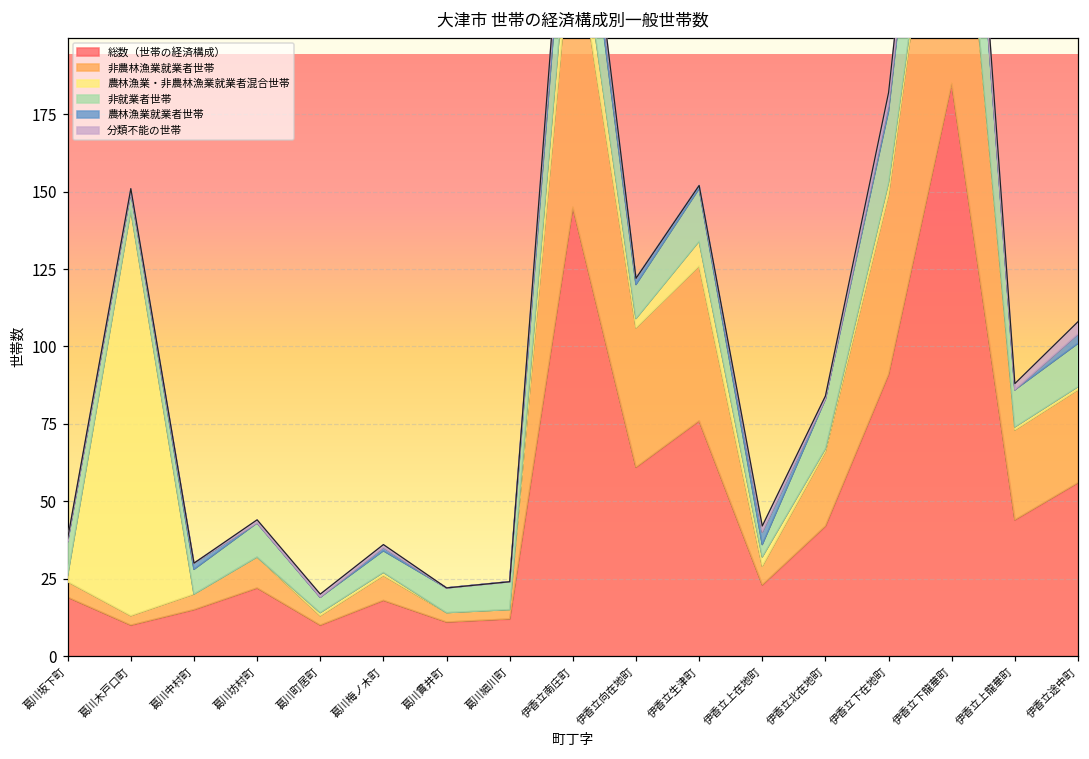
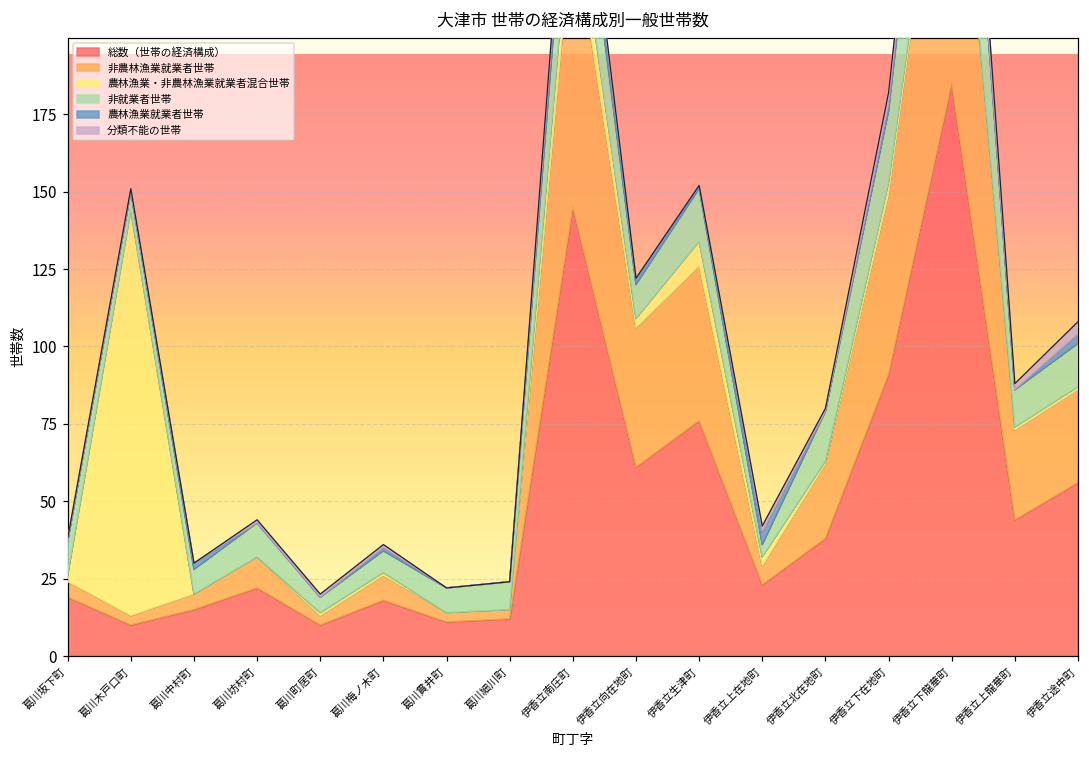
  {
    "総数（世帯の経済構成）": {
      "葛川坂下町": 19,
      "葛川木戸口町": 10,
      "葛川中村町": 15,
      "葛川坊村町": 22,
      "葛川町居町": 10,
      "葛川梅ノ木町": 18,
      "葛川貫井町": 11,
      "葛川細川町": 12,
      "伊香立南庄町": 145,
      "伊香立向在地町": 61,
      "伊香立生津町": 76,
      "伊香立上在地町": 23,
-     "伊香立北在地町": 42,
+     "伊香立北在地町": 38,
      "伊香立下在地町": 91,
      "伊香立下龍華町": 185,
      "伊香立上龍華町": 44,
      "伊香立途中町": 56
    },
    "非農林漁業就業者世帯": {
      "葛川坂下町": 5,
      "葛川木戸口町": 3,
      "葛川町居町": 3,
      "葛川梅ノ木町": 8,
      "伊香立向在地町": 45,
      "伊香立生津町": 50,
      "伊香立上在地町": 6,
      "伊香立北在地町": 24,
      "伊香立下在地町": 58,
      "伊香立上龍華町": 29,
      "伊香立途中町": 30
    },
    "農林漁業・非農林漁業就業者混合世帯": {
      "葛川坂下町": 2,
      "葛川木戸口町": 131,
      "葛川町居町": 1,
      "葛川梅ノ木町": 1,
      "伊香立向在地町": 3,
      "伊香立生津町": 8,
      "伊香立上在地町": 3,
      "伊香立北在地町": 1,
      "伊香立下在地町": 4,
      "伊香立上龍華町": 1,
      "伊香立途中町": 1
    },
    "非就業者世帯": {
      "葛川中村町": 8,
      "葛川梅ノ木町": 7,
      "伊香立向在地町": 11,
      "伊香立生津町": 17,
      "伊香立上在地町": 4,
      "伊香立下在地町": 23,
      "伊香立途中町": 14
    },
    "農林漁業就業者世帯": {
      "葛川梅ノ木町": 1,
      "伊香立上在地町": 4,
      "伊香立下在地町": 2,
      "伊香立途中町": 3
    },
    "分類不能の世帯": {
      "葛川坂下町": 1,
      "葛川木戸口町": 1,
      "葛川坊村町": 1,
      "葛川町居町": 1,
      "葛川梅ノ木町": 1,
      "伊香立上在地町": 2,
      "伊香立北在地町": 1,
      "伊香立下在地町": 4,
      "伊香立上龍華町": 2,
      "伊香立途中町": 4
    }
  }
